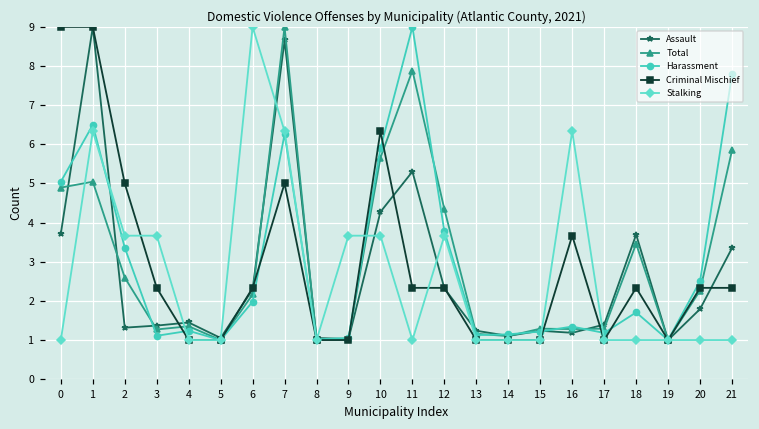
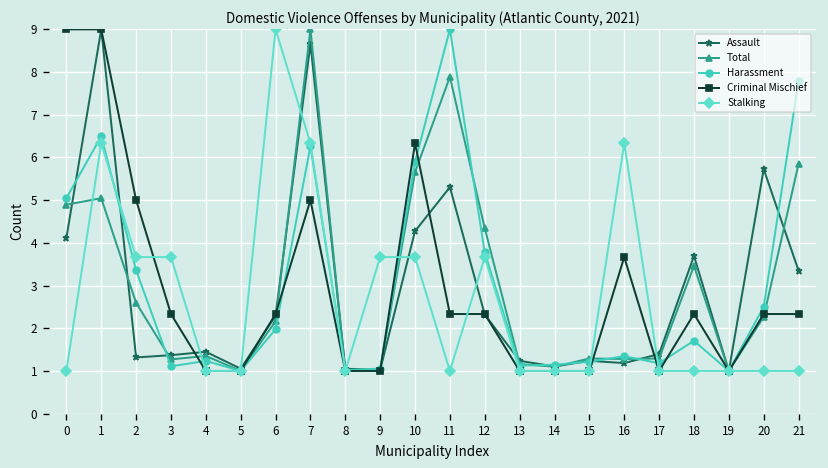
  {
    "Assault": {
-     "0": 3.7,
+     "0": 4.1,
      "2": 1.3,
      "3": 1.4,
      "4": 1.4,
      "7": 8.7,
      "10": 4.3,
      "11": 5.3,
      "13": 1.2,
      "16": 1.2,
      "17": 1.4,
      "18": 3.7,
-     "20": 1.8,
+     "20": 5.7,
      "21": 3.3
    },
    "Total": {
      "0": 4.9,
      "1": 5.0,
      "2": 2.6,
      "3": 1.3,
      "4": 1.4,
      "6": 2.2,
      "7": 9.0,
      "10": 5.7,
      "11": 7.9,
      "12": 4.3,
      "17": 1.3,
      "18": 3.5,
      "21": 5.8
    },
    "Criminal Mischief": {
      "0": 9.0,
      "2": 5.0,
      "3": 2.3,
      "7": 5.0,
      "10": 6.3,
      "11": 2.3,
      "16": 3.7,
      "18": 2.3,
      "21": 2.3
    }
  }
